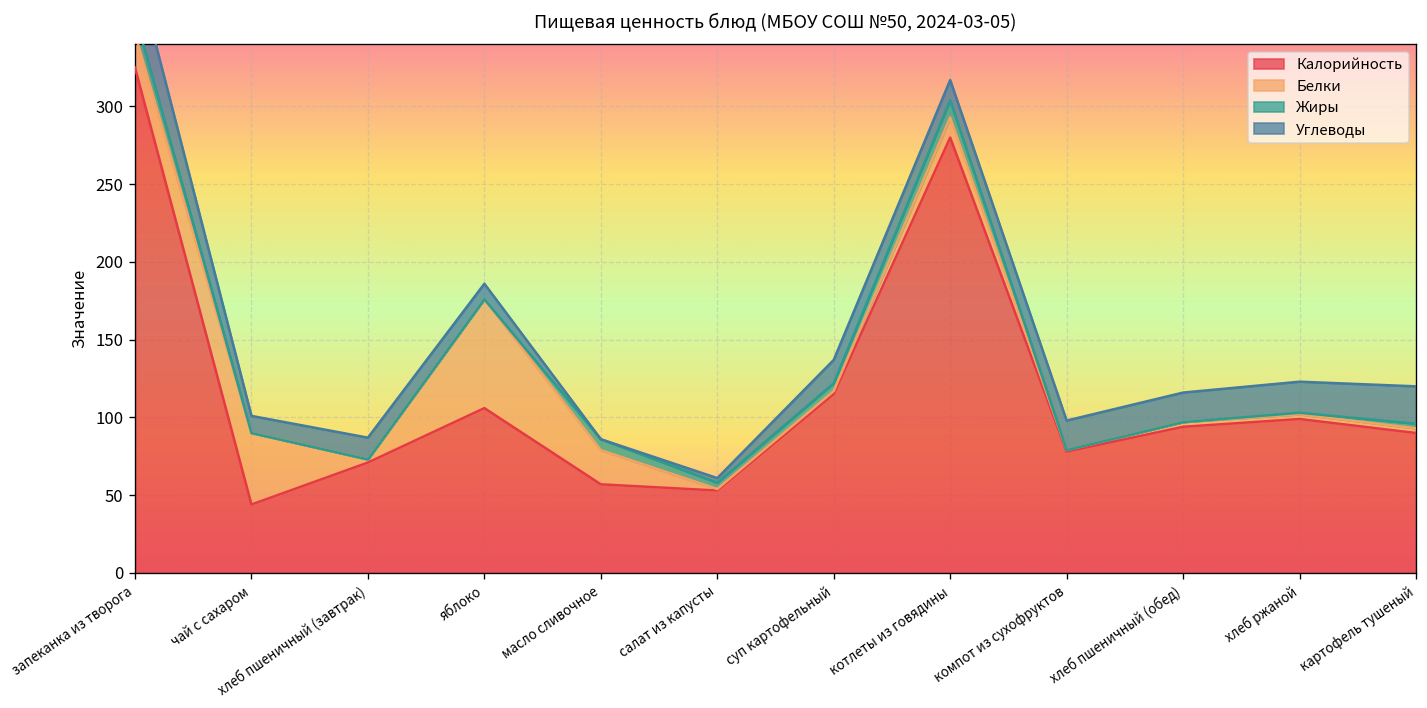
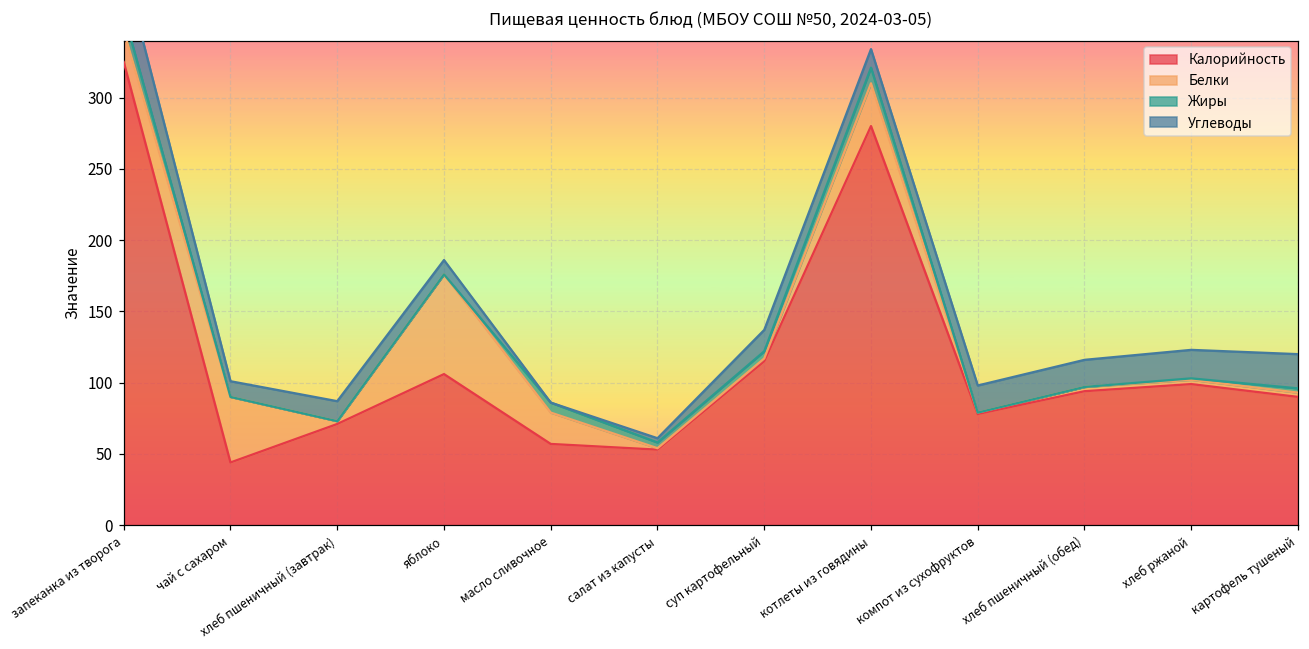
  {
    "Калорийность": {
      "запеканка из творога": 325,
      "чай с сахаром": 44,
      "хлеб пшеничный (завтрак)": 71,
      "яблоко": 106,
      "масло сливочное": 57,
      "суп картофельный": 115,
      "котлеты из говядины": 280,
      "хлеб пшеничный (обед)": 94,
      "хлеб ржаной": 99,
      "картофель тушеный": 90
    },
    "Белки": {
      "масло сливочное": 22,
      "суп картофельный": 2,
-     "котлеты из говядины": 13,
+     "котлеты из говядины": 30,
      "картофель тушеный": 3
    }
  }
